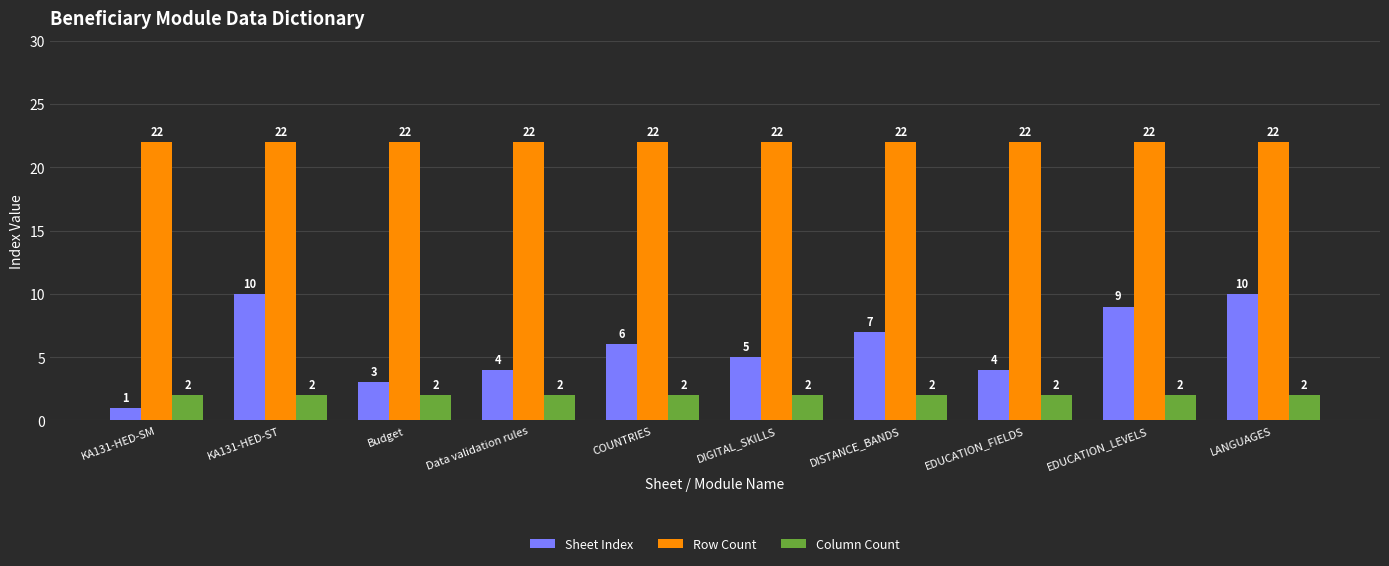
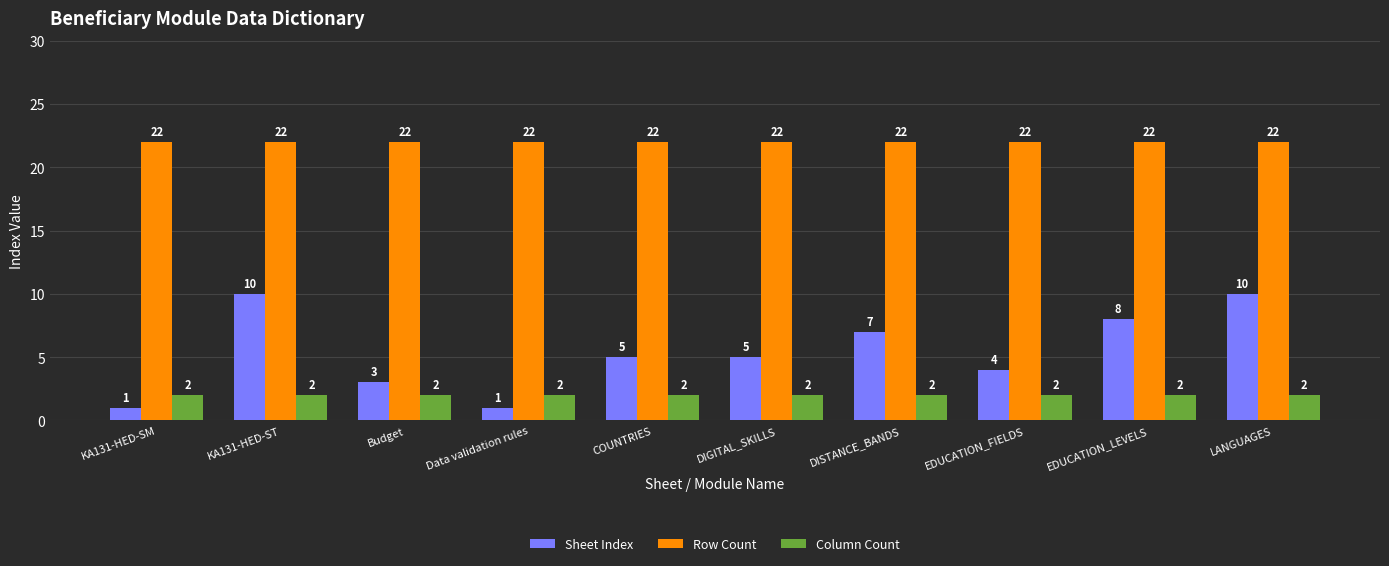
  {
    "Sheet Index": {
      "KA131-HED-SM": 1,
      "KA131-HED-ST": 10,
      "Budget": 3,
-     "Data validation rules": 4,
-     "COUNTRIES": 6,
+     "Data validation rules": 1,
+     "COUNTRIES": 5,
      "DIGITAL_SKILLS": 5,
      "DISTANCE_BANDS": 7,
      "EDUCATION_FIELDS": 4,
-     "EDUCATION_LEVELS": 9,
+     "EDUCATION_LEVELS": 8,
      "LANGUAGES": 10
    },
    "Row Count": {
      "KA131-HED-SM": 22,
      "KA131-HED-ST": 22,
      "Budget": 22,
      "Data validation rules": 22,
      "COUNTRIES": 22,
      "DIGITAL_SKILLS": 22,
      "DISTANCE_BANDS": 22,
      "EDUCATION_FIELDS": 22,
      "EDUCATION_LEVELS": 22,
      "LANGUAGES": 22
    },
    "Column Count": {
      "KA131-HED-SM": 2,
      "KA131-HED-ST": 2,
      "Budget": 2,
      "Data validation rules": 2,
      "COUNTRIES": 2,
      "DIGITAL_SKILLS": 2,
      "DISTANCE_BANDS": 2,
      "EDUCATION_FIELDS": 2,
      "EDUCATION_LEVELS": 2,
      "LANGUAGES": 2
    }
  }
